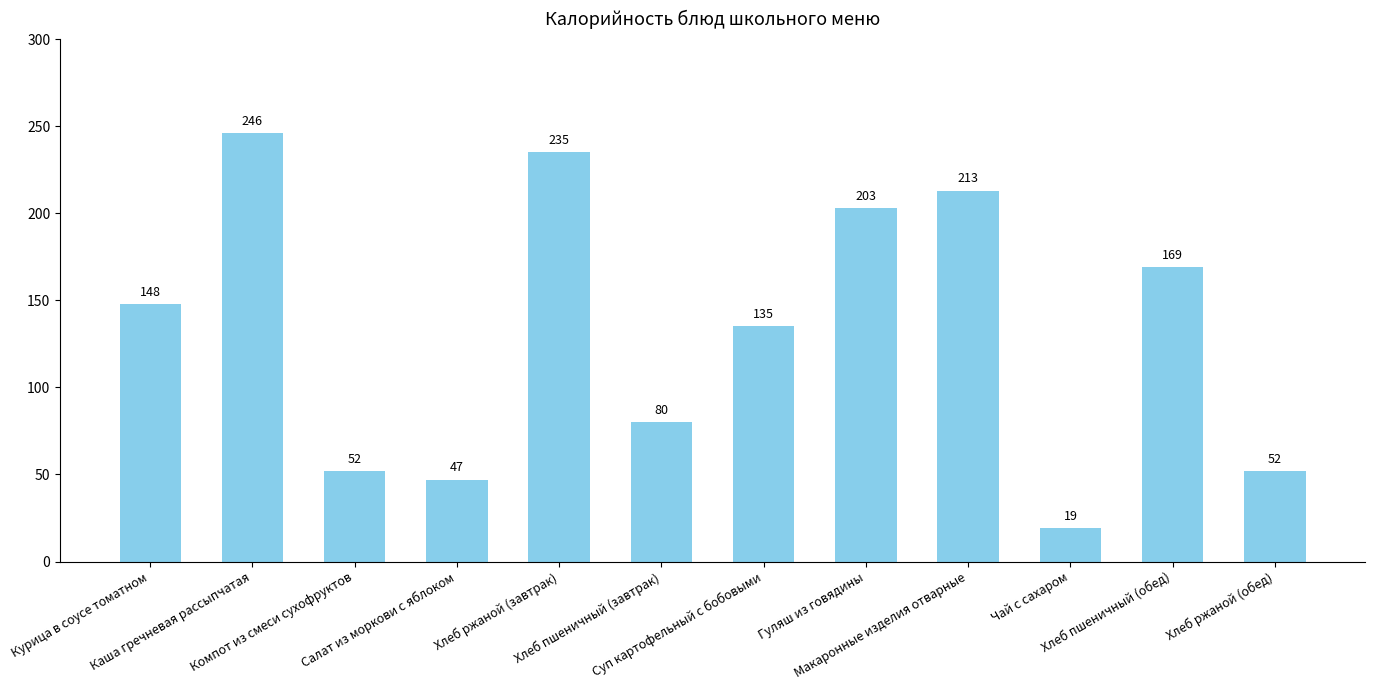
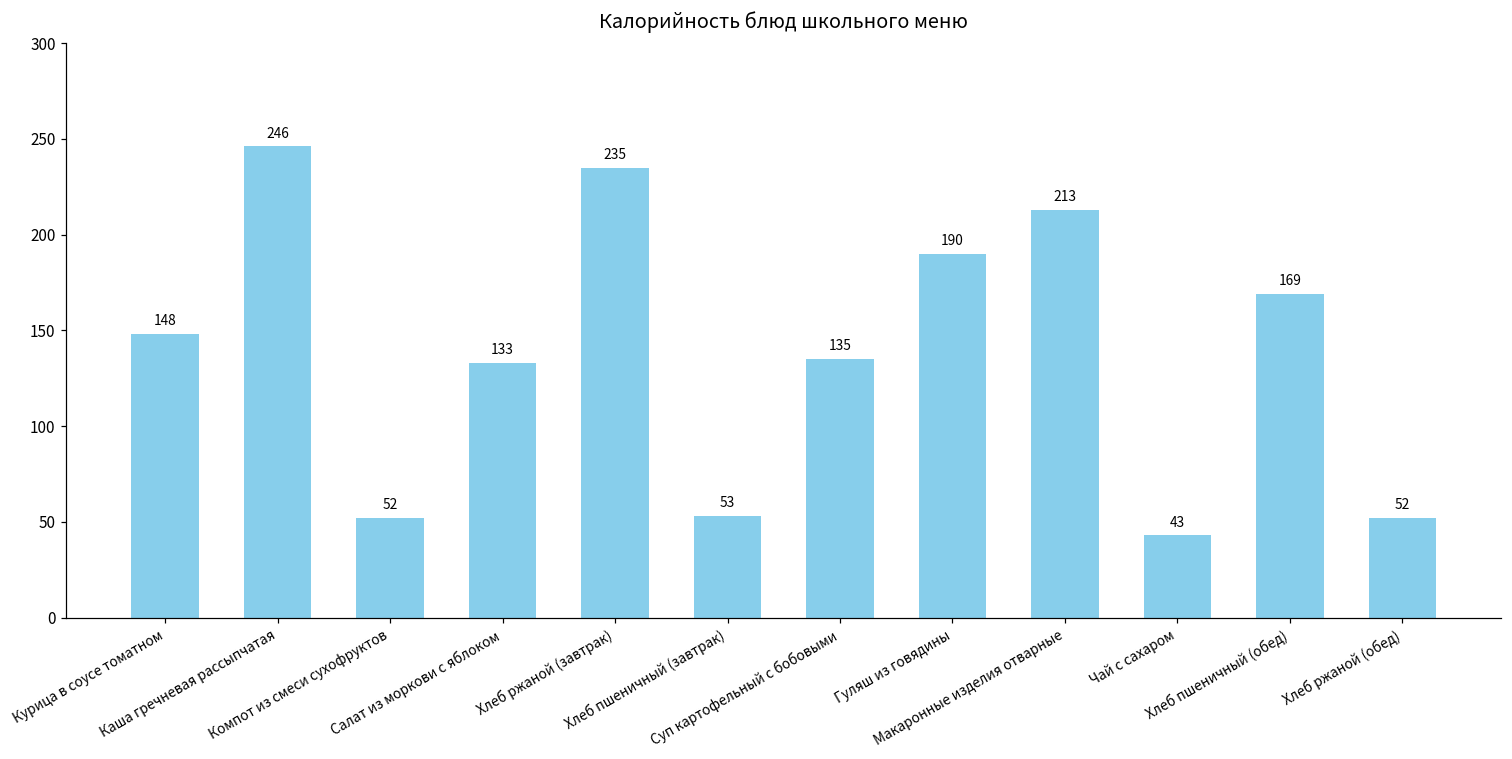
  {
    "Курица в соусе томатном": 148,
    "Каша гречневая рассыпчатая": 246,
    "Компот из смеси сухофруктов": 52,
-   "Салат из моркови с яблоком": 47,
+   "Салат из моркови с яблоком": 133,
    "Хлеб ржаной (завтрак)": 235,
-   "Хлеб пшеничный (завтрак)": 80,
+   "Хлеб пшеничный (завтрак)": 53,
    "Суп картофельный с бобовыми": 135,
-   "Гуляш из говядины": 203,
+   "Гуляш из говядины": 190,
    "Макаронные изделия отварные": 213,
-   "Чай с сахаром": 19,
+   "Чай с сахаром": 43,
    "Хлеб пшеничный (обед)": 169,
    "Хлеб ржаной (обед)": 52
  }
